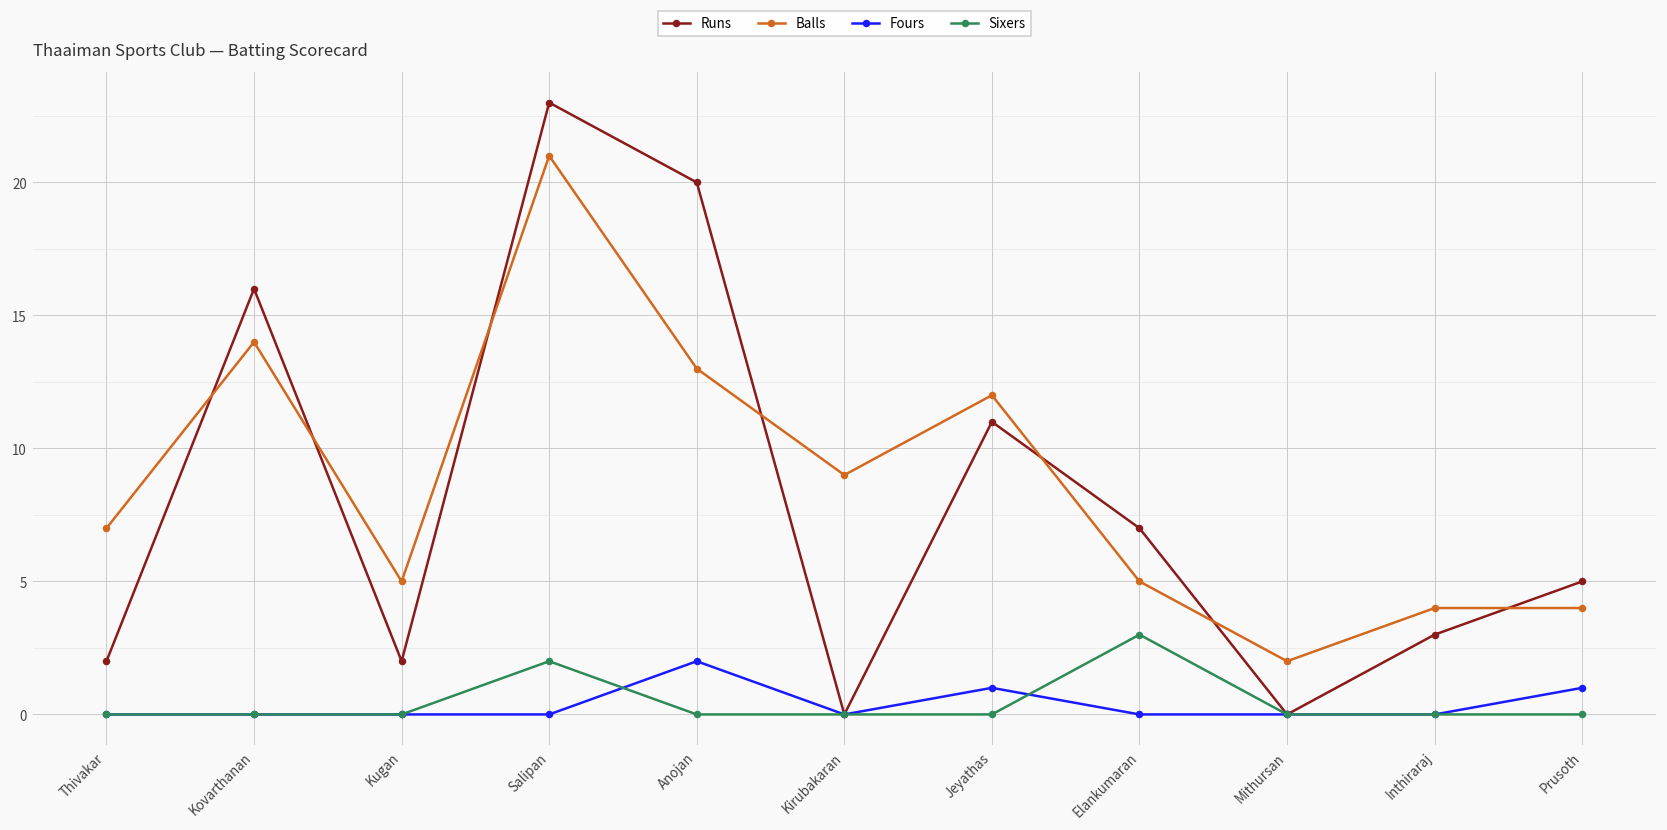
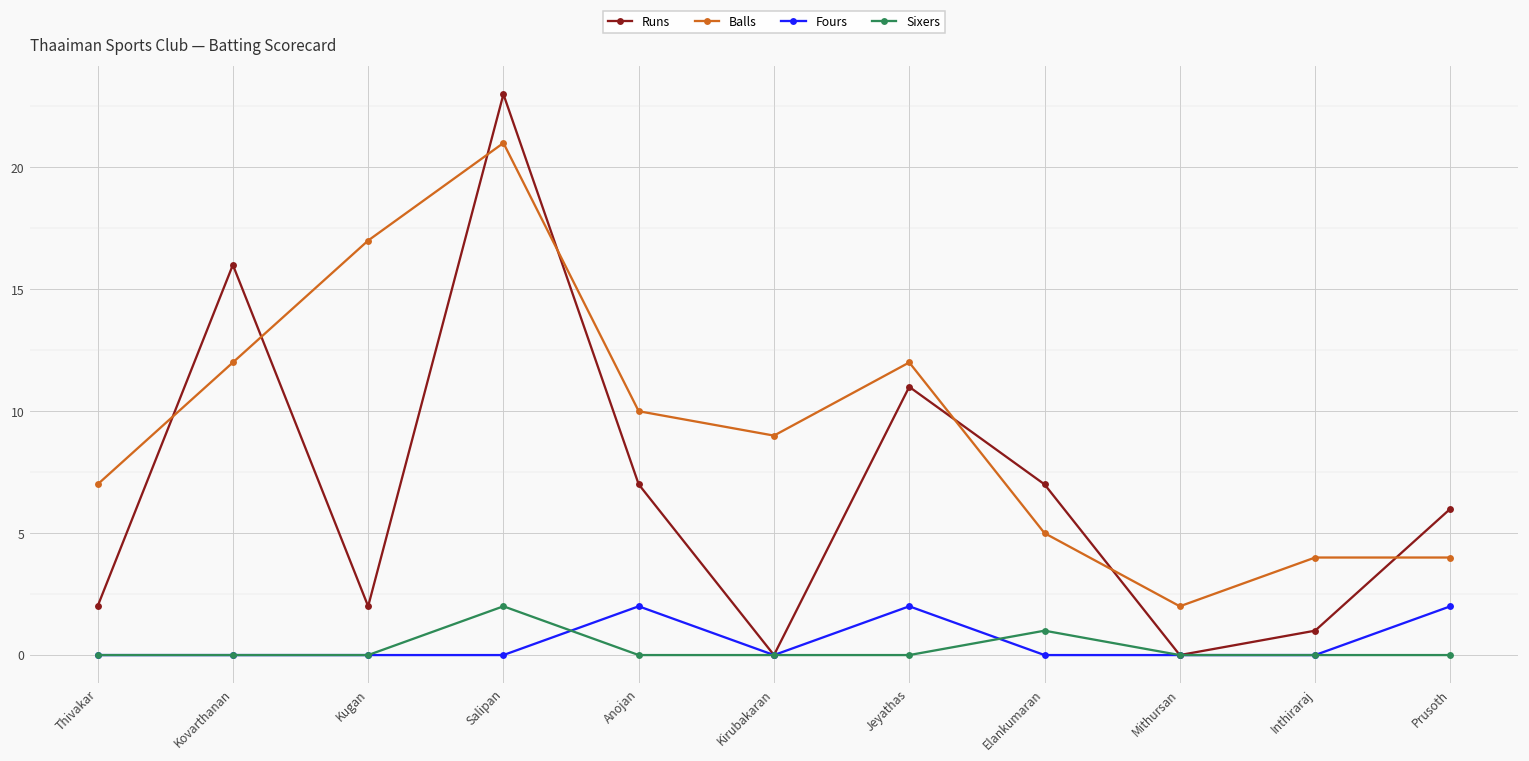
  {
    "Runs": {
      "Thivakar": 2,
      "Kovarthanan": 16,
      "Kugan": 2,
      "Salipan": 23,
-     "Anojan": 20,
+     "Anojan": 7,
      "Jeyathas": 11,
      "Elankumaran": 7,
-     "Inthiraraj": 3,
-     "Prusoth": 5
+     "Inthiraraj": 1,
+     "Prusoth": 6
    },
    "Balls": {
      "Thivakar": 7,
-     "Kovarthanan": 14,
-     "Kugan": 5,
+     "Kovarthanan": 12,
+     "Kugan": 17,
      "Salipan": 21,
-     "Anojan": 13,
+     "Anojan": 10,
      "Kirubakaran": 9,
      "Jeyathas": 12,
      "Elankumaran": 5,
      "Mithursan": 2,
      "Inthiraraj": 4,
      "Prusoth": 4
    },
    "Fours": {
      "Salipan": 0,
      "Anojan": 2,
-     "Jeyathas": 1,
+     "Jeyathas": 2,
      "Elankumaran": 0,
-     "Prusoth": 1
+     "Prusoth": 2
    },
    "Sixers": {
      "Salipan": 2,
      "Anojan": 0,
      "Jeyathas": 0,
-     "Elankumaran": 3,
+     "Elankumaran": 1,
      "Prusoth": 0
    }
  }
